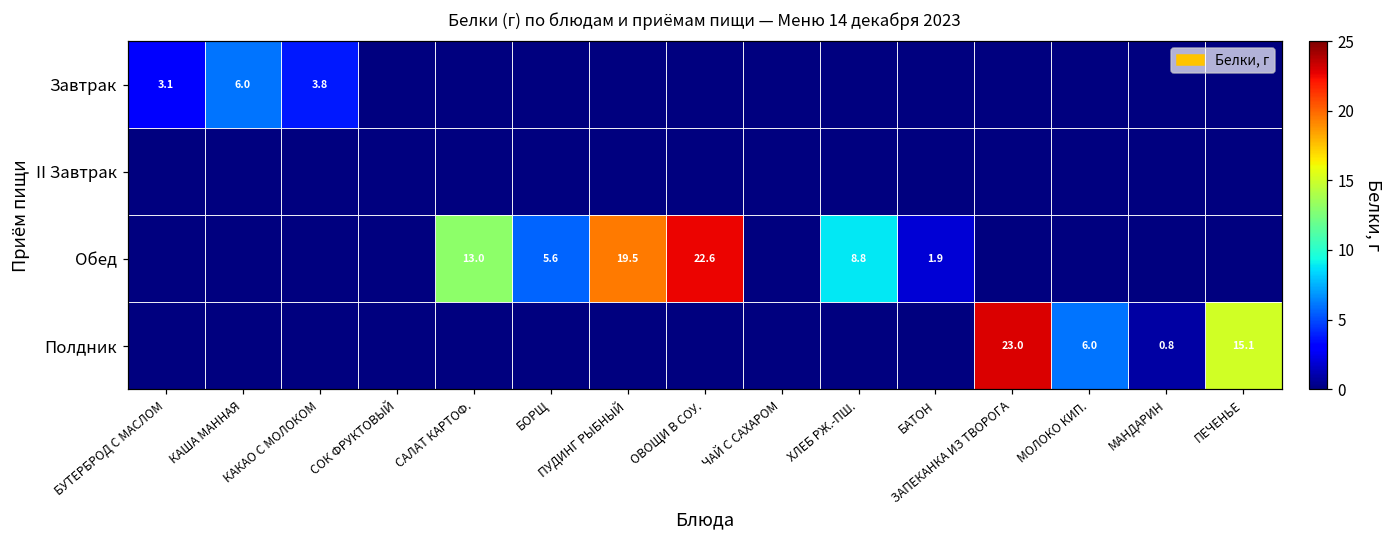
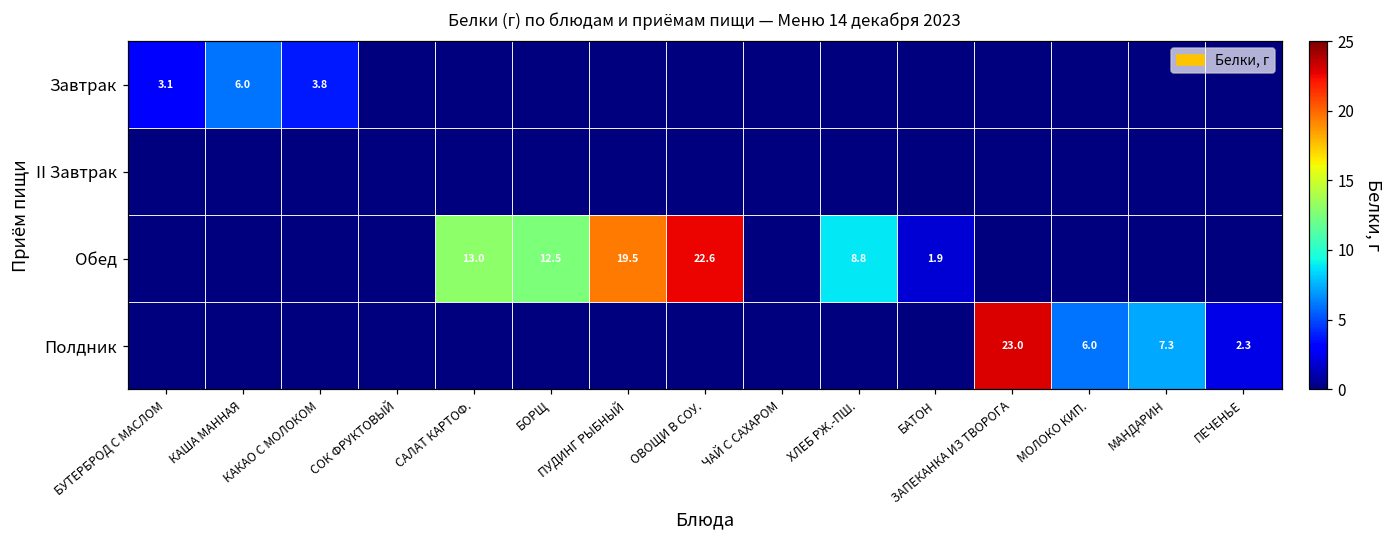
  {
    "Завтрак": {
      "БУТЕРБРОД С МАСЛОМ": 3.1,
      "КАША МАННАЯ": 6.0,
      "КАКАО С МОЛОКОМ": 3.8
    },
    "Обед": {
      "САЛАТ КАРТОФ.": 13.0,
-     "БОРЩ": 5.6,
+     "БОРЩ": 12.5,
      "ПУДИНГ РЫБНЫЙ": 19.5,
      "ОВОЩИ В СОУ.": 22.6,
      "ХЛЕБ РЖ.-ПШ.": 8.8,
      "БАТОН": 1.9
    },
    "Полдник": {
      "ЗАПЕКАНКА ИЗ ТВОРОГА": 23.0,
      "МОЛОКО КИП.": 6.0,
-     "МАНДАРИН": 0.8,
-     "ПЕЧЕНЬЕ": 15.1
+     "МАНДАРИН": 7.3,
+     "ПЕЧЕНЬЕ": 2.3
    }
  }
